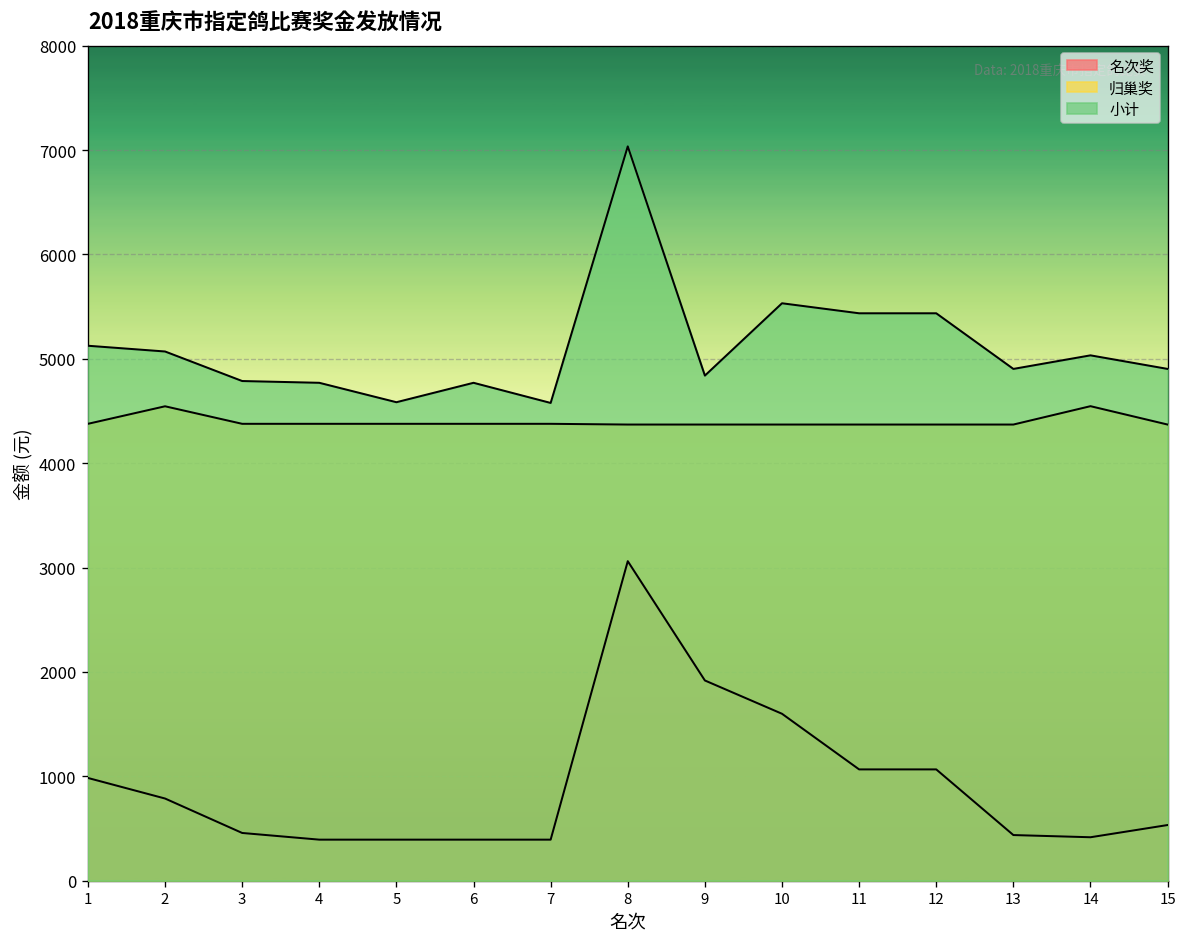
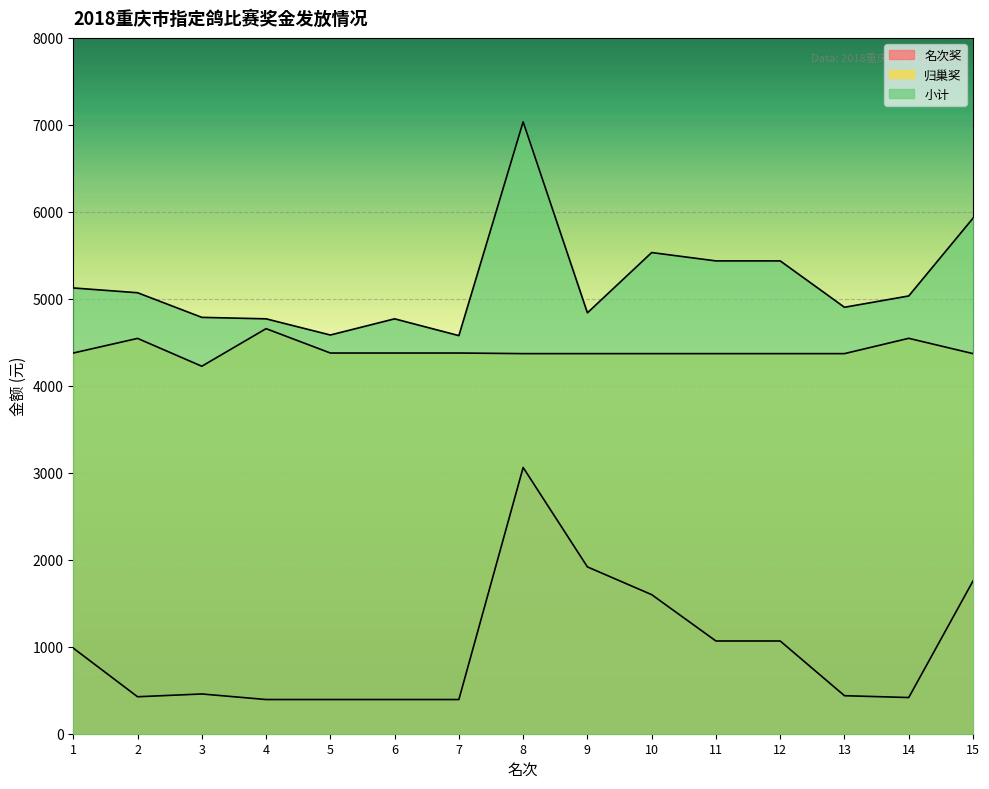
  {
    "名次奖": {
      "1": 1000,
-     "2": 800,
+     "2": 400,
      "3": 500,
      "4": 400,
      "5": 400,
      "6": 400,
      "7": 400,
      "8": 3100,
      "9": 1900,
      "10": 1600,
      "11": 1100,
      "12": 1100,
      "13": 400,
      "14": 400,
-     "15": 500
+     "15": 1800
    },
    "归巢奖": {
      "1": 4400,
      "2": 4500,
-     "3": 4400,
-     "4": 4400,
+     "3": 4200,
+     "4": 4700,
      "5": 4400,
      "6": 4400,
      "7": 4400,
      "8": 4400,
      "9": 4400,
      "10": 4400,
      "11": 4400,
      "12": 4400,
      "13": 4400,
      "14": 4500,
      "15": 4400
    },
    "小计": {
      "1": 5100,
      "2": 5100,
      "3": 4800,
      "4": 4800,
      "5": 4600,
      "6": 4800,
      "7": 4600,
      "8": 7000,
      "9": 4800,
      "10": 5500,
      "11": 5400,
      "12": 5400,
      "13": 4900,
      "14": 5000,
-     "15": 4900
+     "15": 5900
    }
  }
